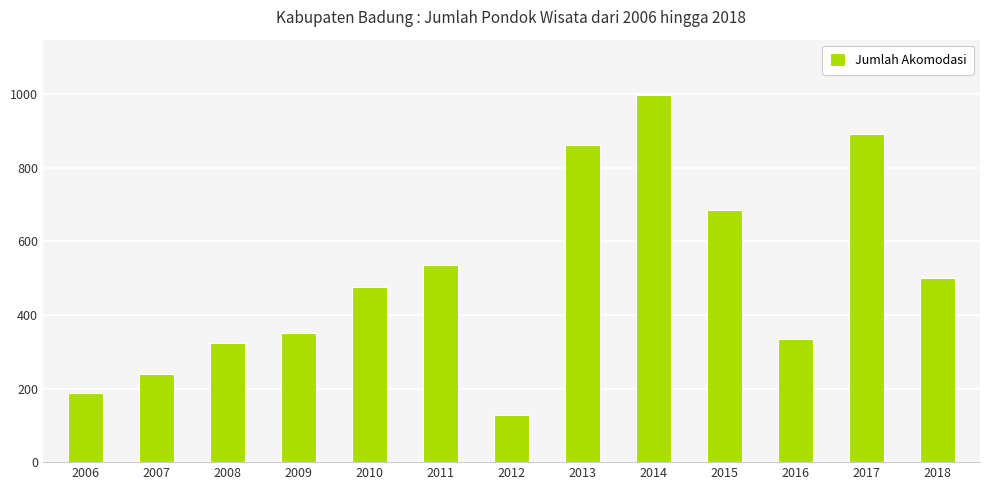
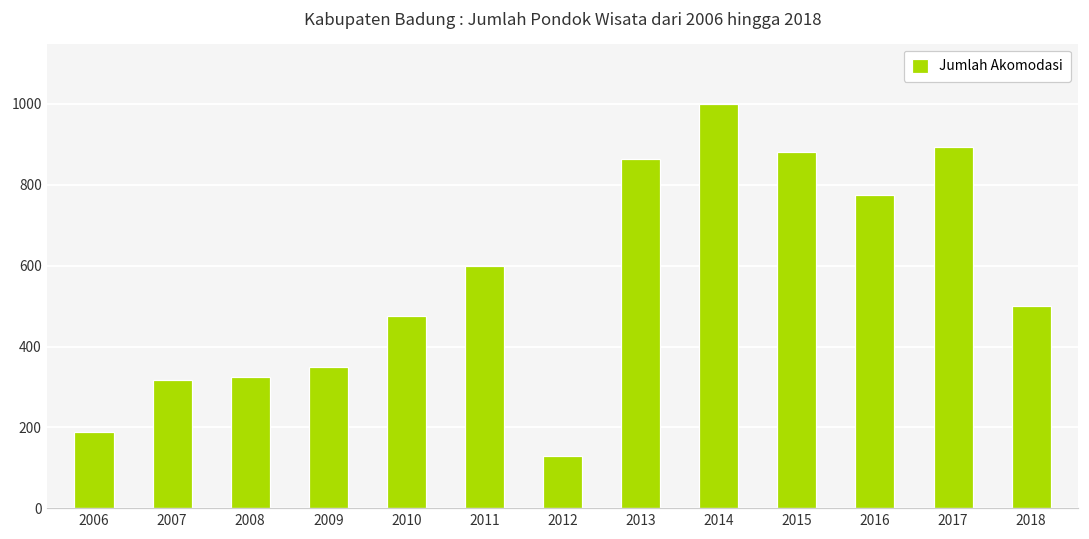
  {
    "2006": 190,
-   "2007": 240,
+   "2007": 320,
    "2008": 330,
    "2009": 350,
    "2010": 480,
-   "2011": 540,
+   "2011": 600,
    "2012": 130,
    "2013": 860,
    "2014": 1000,
-   "2015": 690,
-   "2016": 340,
+   "2015": 880,
+   "2016": 780,
    "2017": 890,
    "2018": 500
  }
